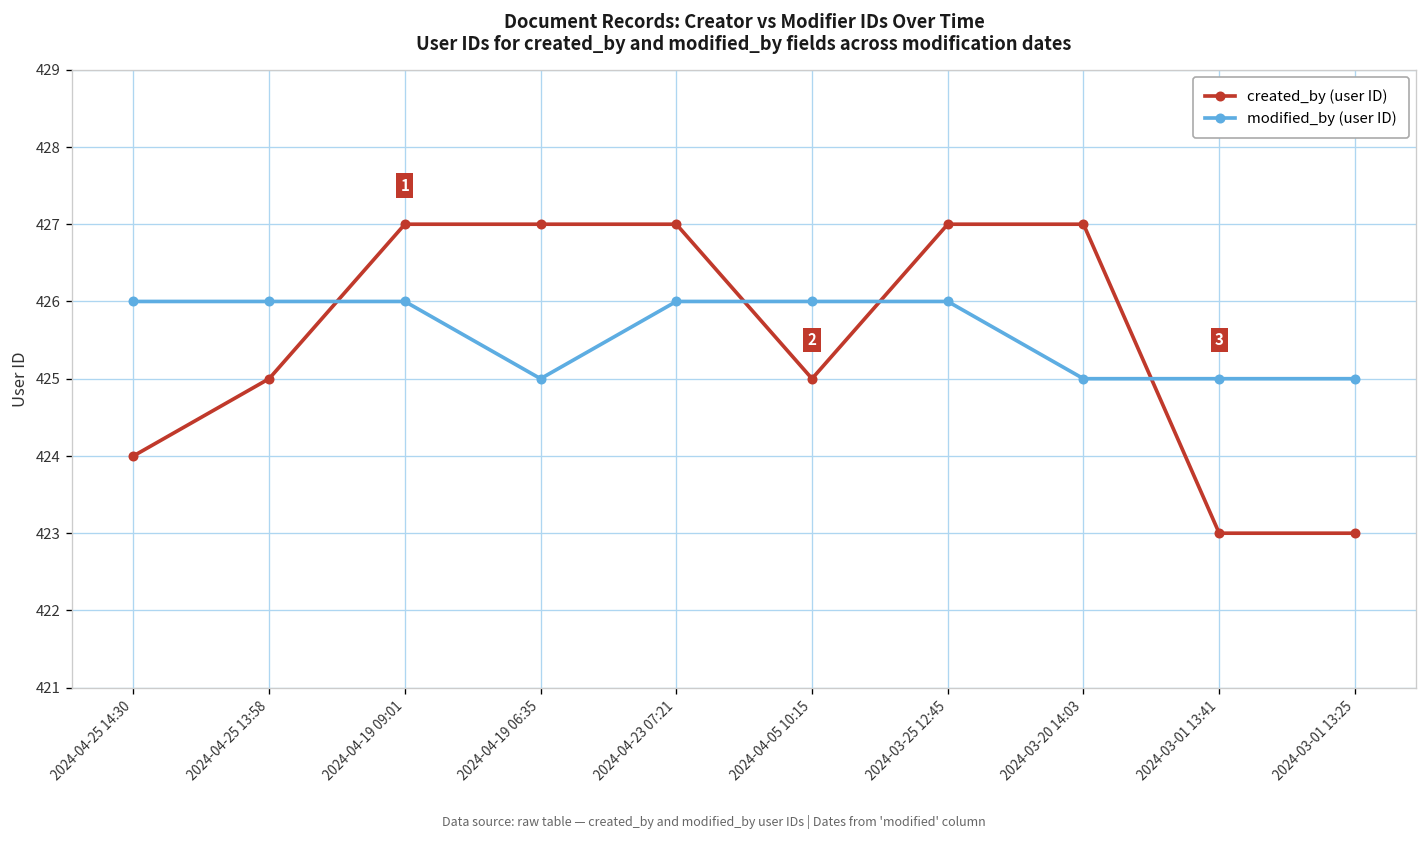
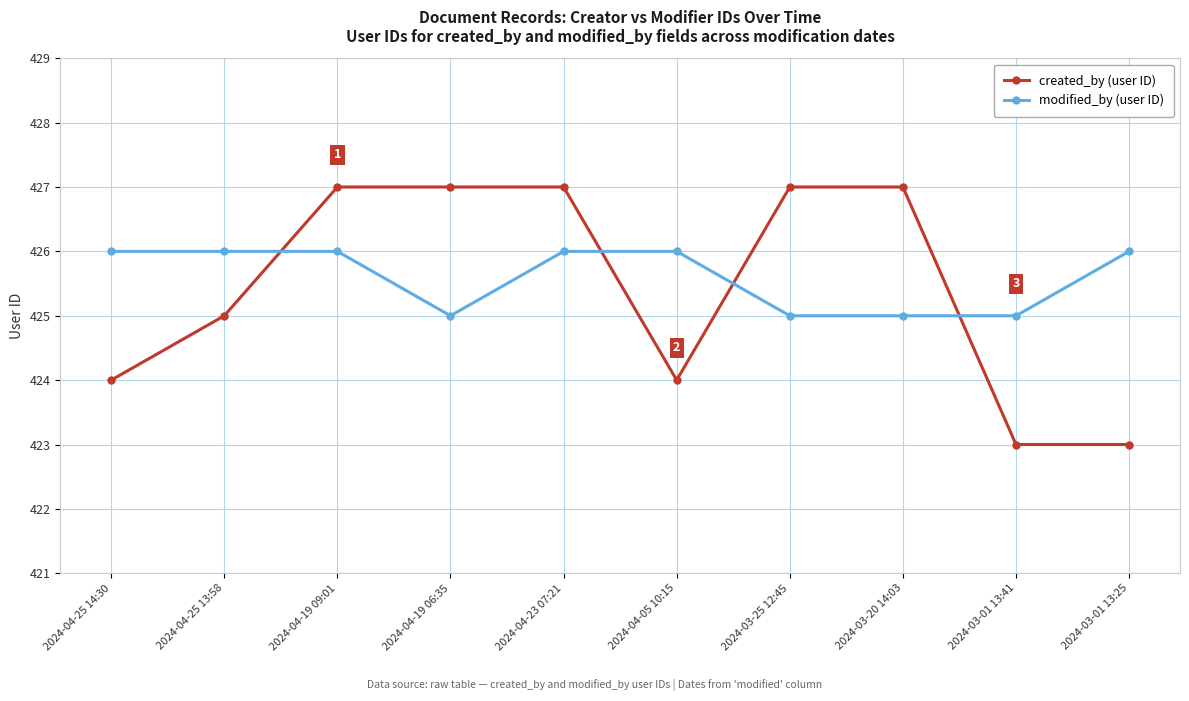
  {
    "created_by (user ID)": {
      "2024-04-25 14:30": 424,
      "2024-04-25 13:58": 425,
      "2024-04-19 09:01": 427,
      "2024-04-19 06:35": 427,
      "2024-04-23 07:21": 427,
-     "2024-04-05 10:15": 425,
+     "2024-04-05 10:15": 424,
      "2024-03-25 12:45": 427,
      "2024-03-20 14:03": 427,
      "2024-03-01 13:41": 423,
      "2024-03-01 13:25": 423
    },
    "modified_by (user ID)": {
      "2024-04-25 14:30": 426,
      "2024-04-25 13:58": 426,
      "2024-04-19 09:01": 426,
      "2024-04-19 06:35": 425,
      "2024-04-23 07:21": 426,
      "2024-04-05 10:15": 426,
-     "2024-03-25 12:45": 426,
+     "2024-03-25 12:45": 425,
      "2024-03-20 14:03": 425,
      "2024-03-01 13:41": 425,
-     "2024-03-01 13:25": 425
+     "2024-03-01 13:25": 426
    }
  }
